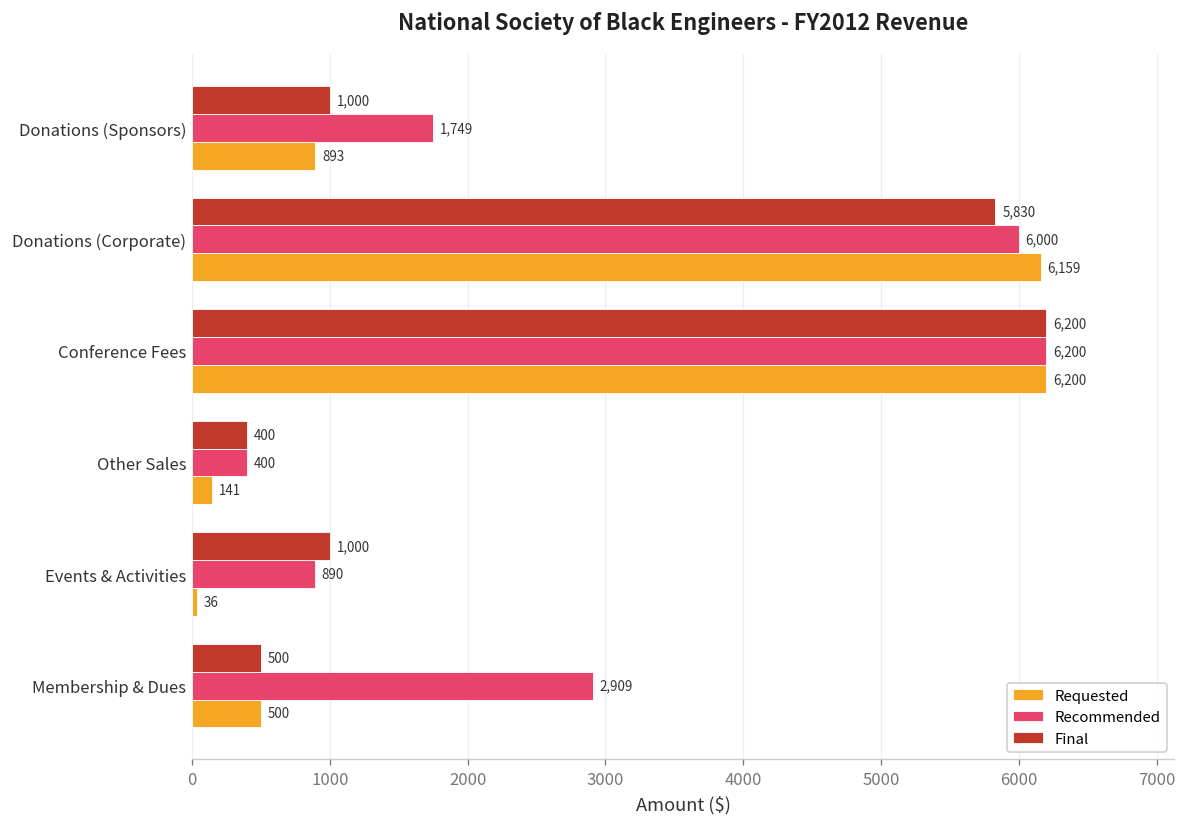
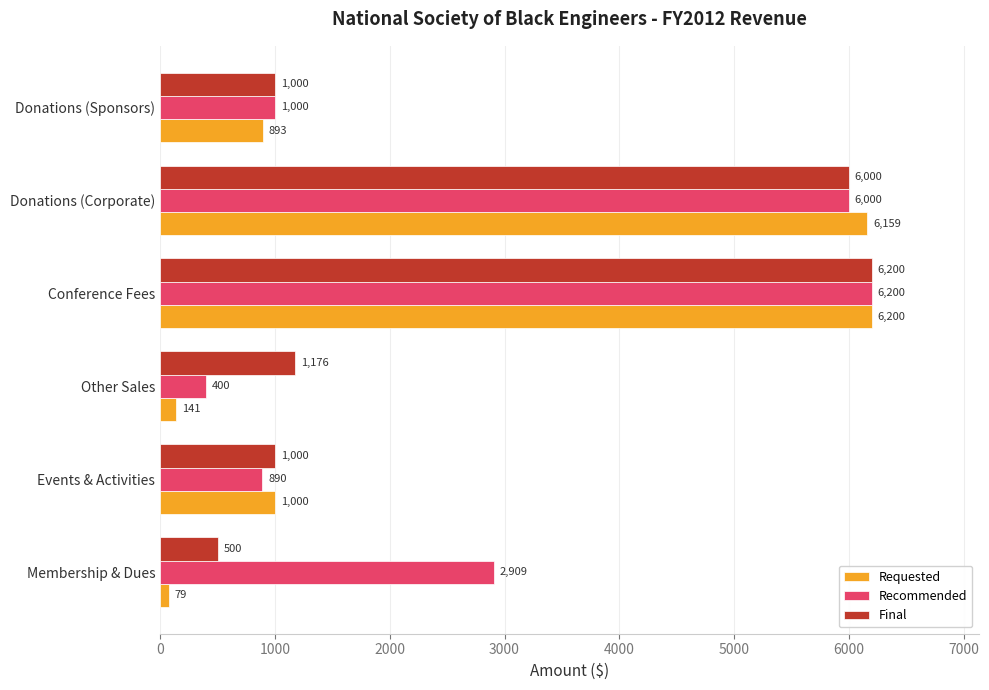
  {
    "Requested": {
      "Donations (Sponsors)": "893",
      "Donations (Corporate)": "6,159",
      "Conference Fees": "6,200",
      "Other Sales": "141",
-     "Events & Activities": "36",
-     "Membership & Dues": "500"
+     "Events & Activities": "1,000",
+     "Membership & Dues": "79"
    },
    "Recommended": {
-     "Donations (Sponsors)": "1,749",
+     "Donations (Sponsors)": "1,000",
      "Donations (Corporate)": "6,000",
      "Conference Fees": "6,200",
      "Other Sales": "400",
      "Events & Activities": "890",
      "Membership & Dues": "2,909"
    },
    "Final": {
      "Donations (Sponsors)": "1,000",
-     "Donations (Corporate)": "5,830",
+     "Donations (Corporate)": "6,000",
      "Conference Fees": "6,200",
-     "Other Sales": "400",
+     "Other Sales": "1,176",
      "Events & Activities": "1,000",
      "Membership & Dues": "500"
    }
  }
